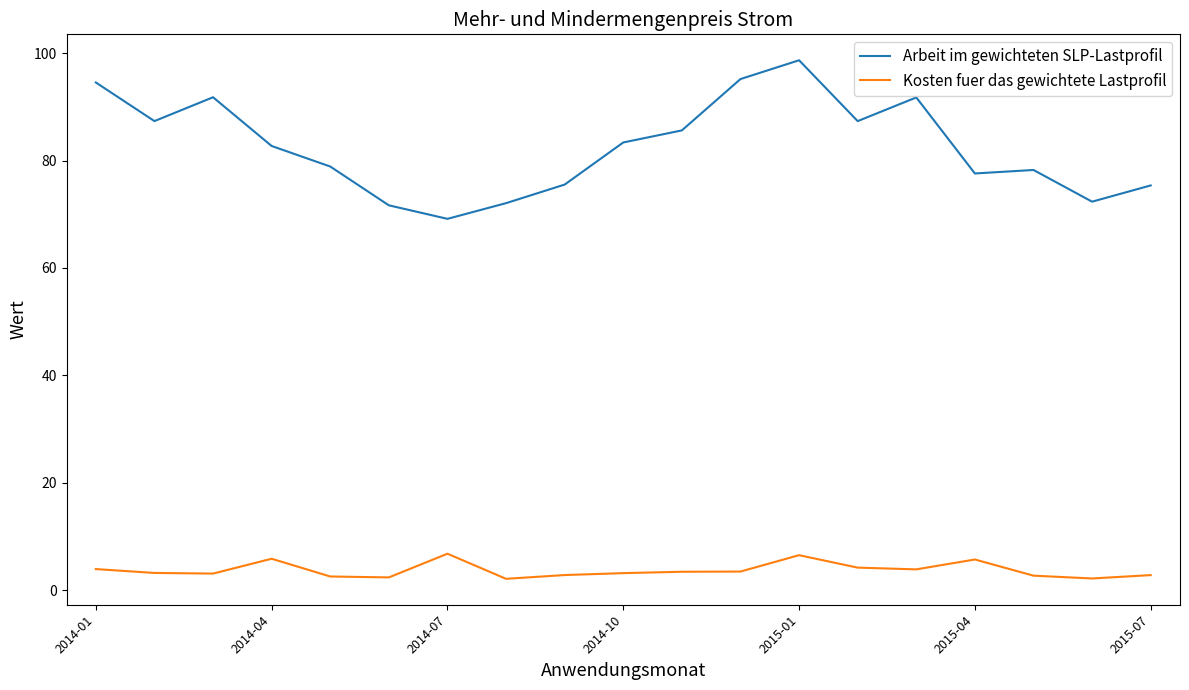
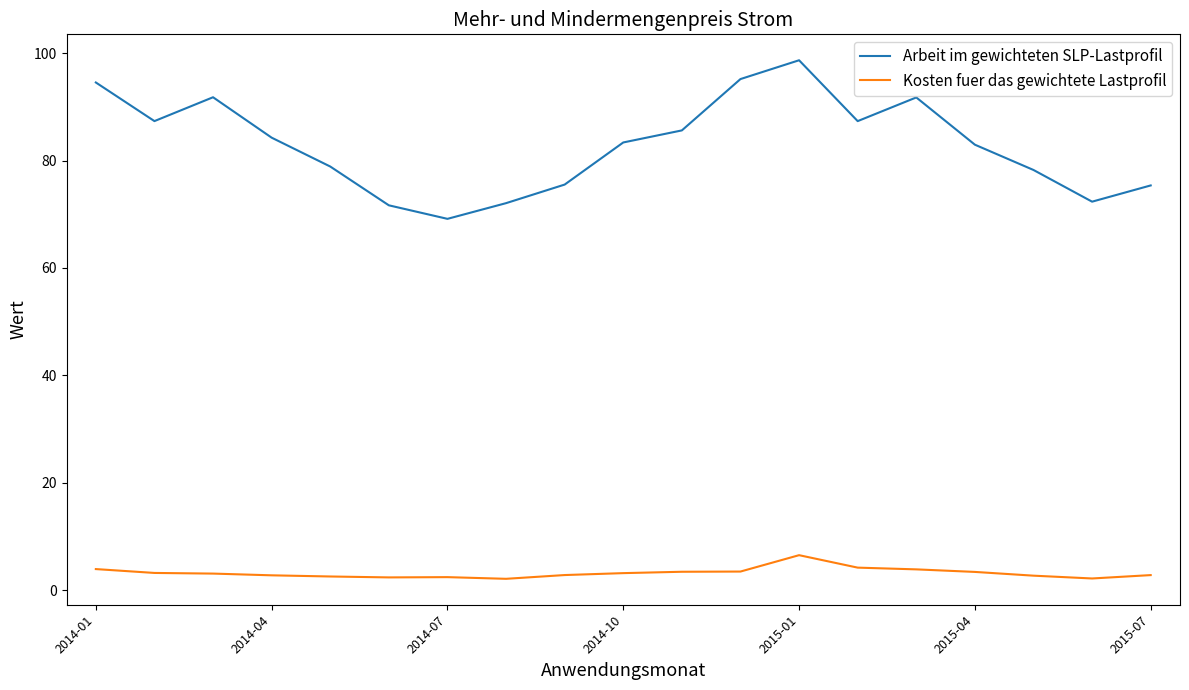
  {
    "Arbeit im gewichteten SLP-Lastprofil": {
      "2014-01": 95,
-     "2014-04": 83,
+     "2014-04": 84,
      "2014-07": 69,
      "2014-10": 83,
      "2015-01": 99,
-     "2015-04": 78,
+     "2015-04": 83,
      "2015-07": 75
    },
    "Kosten fuer das gewichtete Lastprofil": {
      "2014-01": 4,
-     "2014-04": 6,
-     "2014-07": 7,
+     "2014-04": 3,
+     "2014-07": 2,
      "2014-10": 3,
      "2015-01": 7,
-     "2015-04": 6,
+     "2015-04": 3,
      "2015-07": 3
    }
  }
